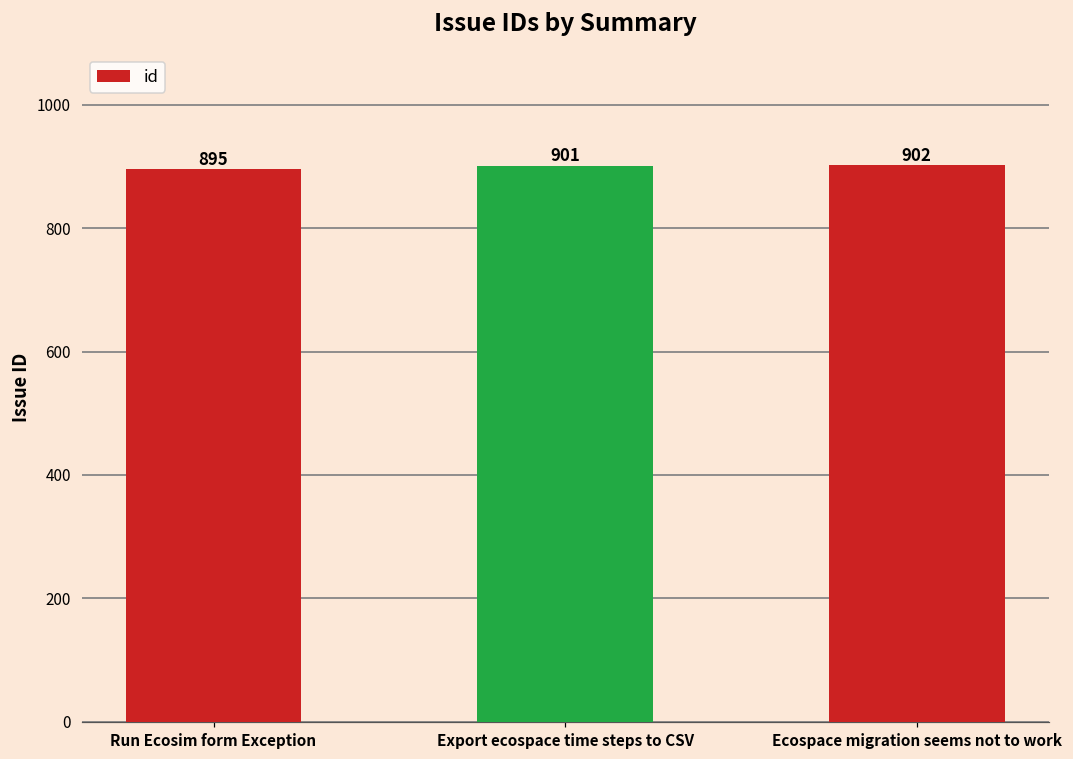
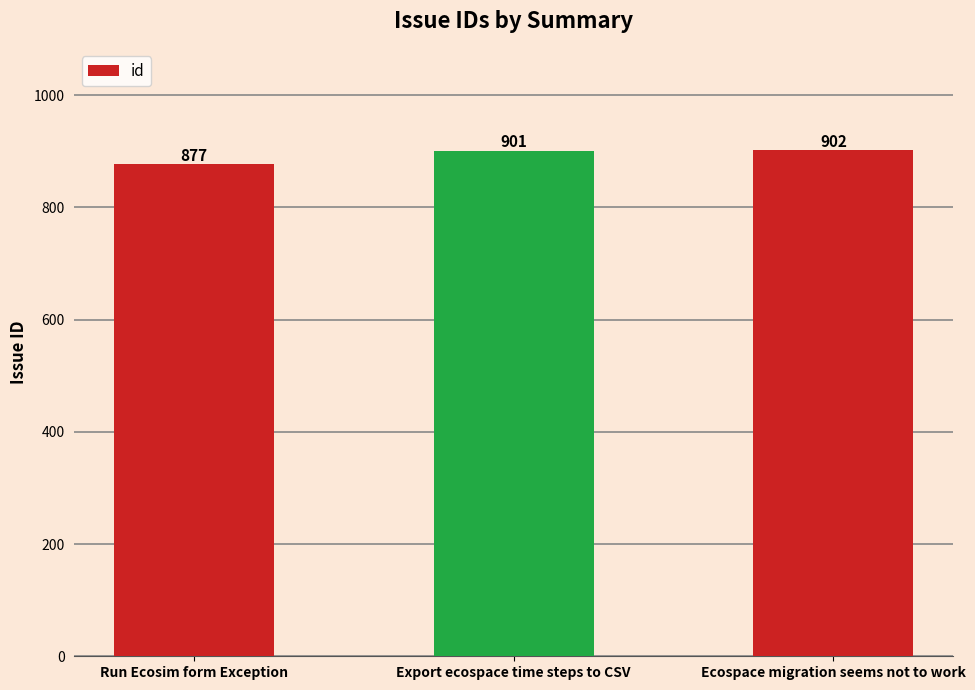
  {
-   "Run Ecosim form Exception": 895,
+   "Run Ecosim form Exception": 877,
    "Export ecospace time steps to CSV": 901,
    "Ecospace migration seems not to work": 902
  }
